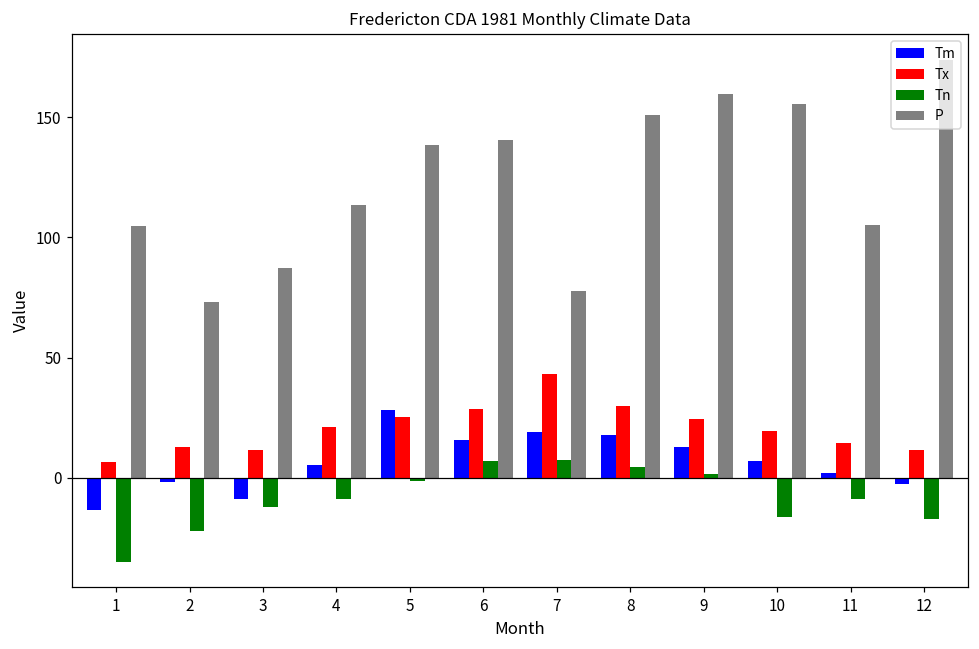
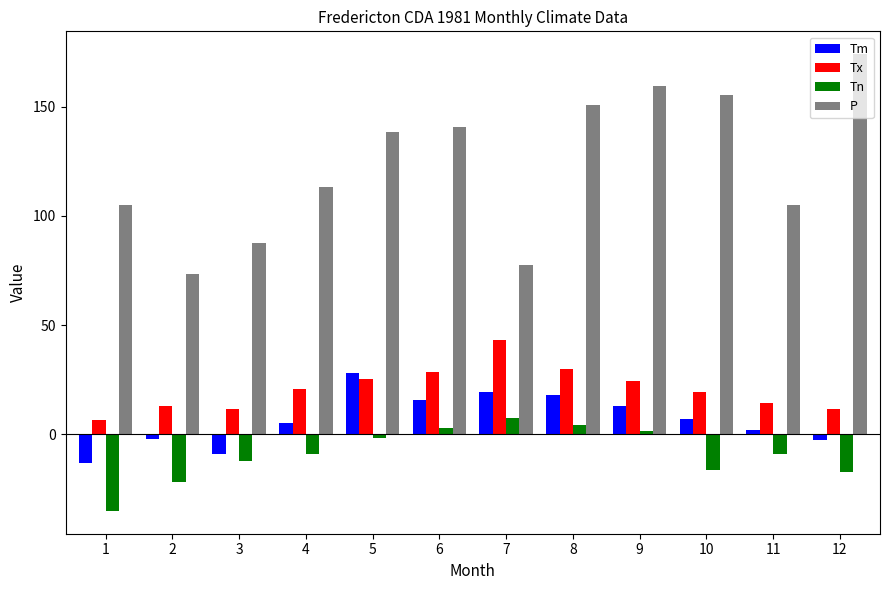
  {
    "Tm": {
      "1": -13,
      "2": -2,
      "3": -9,
      "4": 5,
      "5": 28,
      "6": 16,
      "7": 19,
      "8": 18,
      "9": 13,
      "10": 7,
      "11": 2,
      "12": -3
    },
    "Tx": {
      "1": 7,
      "2": 13,
      "3": 12,
      "4": 21,
      "5": 26,
      "6": 29,
      "7": 43,
      "8": 30,
      "9": 25,
      "10": 20,
      "11": 15,
      "12": 12
    },
    "Tn": {
      "1": -35,
      "2": -22,
      "3": -12,
      "4": -9,
      "5": -2,
-     "6": 7,
+     "6": 3,
      "7": 8,
      "8": 5,
      "9": 2,
      "10": -16,
      "11": -9,
      "12": -17
    },
    "P": {
      "1": 105,
      "2": 73,
      "3": 87,
      "4": 113,
      "5": 138,
      "6": 141,
      "7": 78,
      "8": 151,
      "9": 160,
      "10": 156,
      "11": 105
    }
  }
